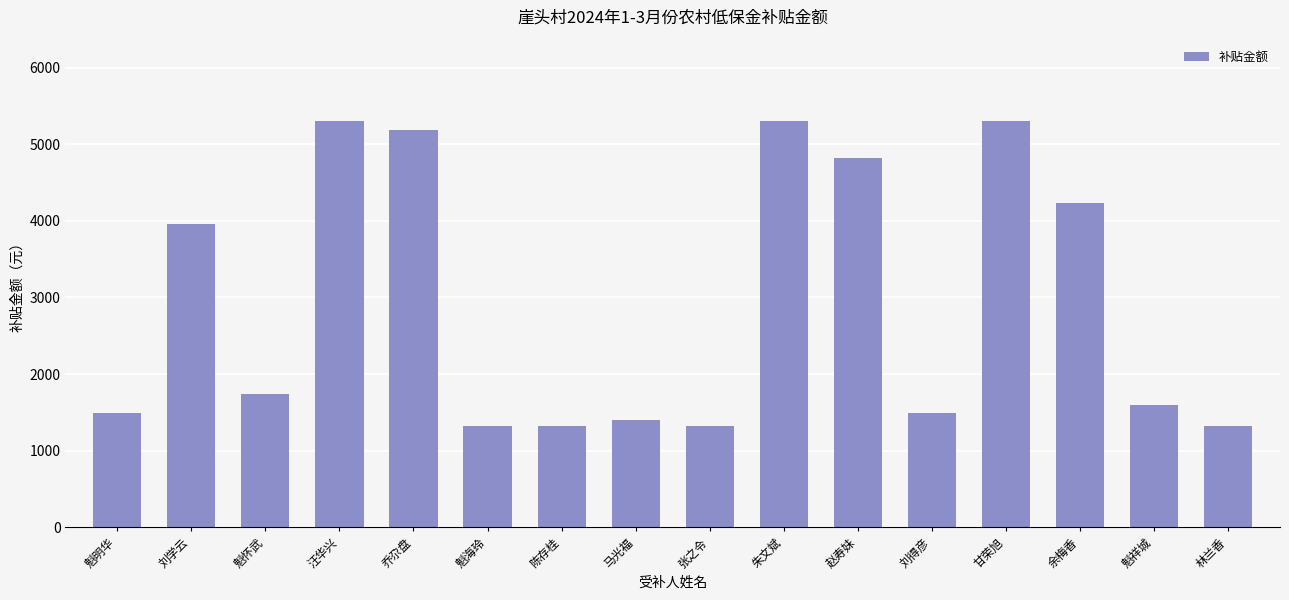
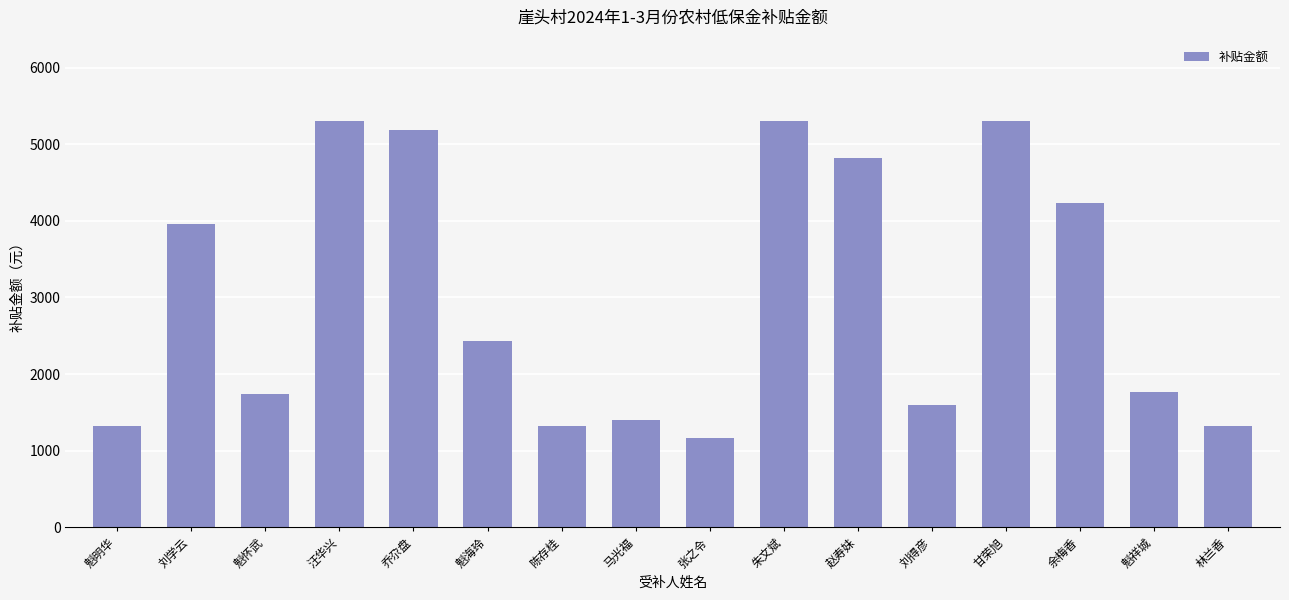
  {
-   "魁明华": 1500,
+   "魁明华": 1300,
    "刘学云": 4000,
    "魁怀武": 1700,
    "汪华兴": 5300,
    "乔尕盘": 5200,
-   "魁海玲": 1300,
+   "魁海玲": 2400,
    "陈存桂": 1300,
    "马光福": 1400,
-   "张之令": 1300,
+   "张之令": 1200,
    "朱文斌": 5300,
    "赵寿妹": 4800,
-   "刘得彦": 1500,
+   "刘得彦": 1600,
    "甘荣旭": 5300,
    "余梅香": 4200,
-   "魁祥城": 1600,
+   "魁祥城": 1800,
    "林兰香": 1300
  }
